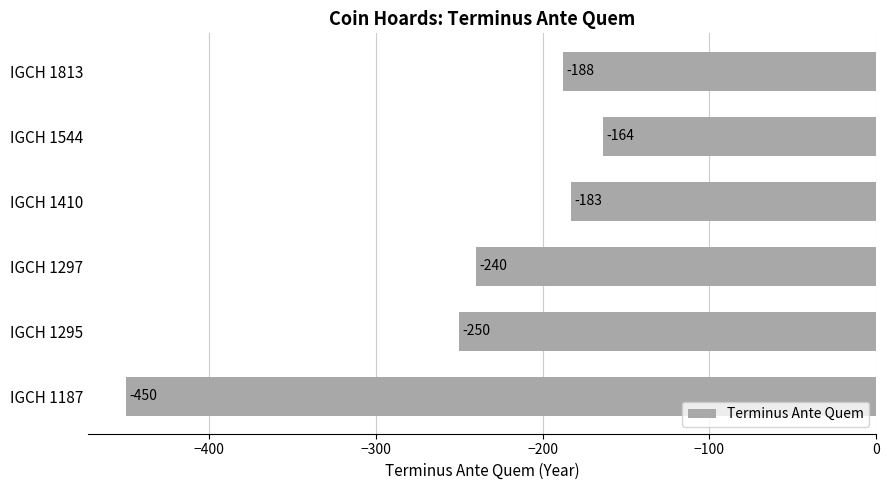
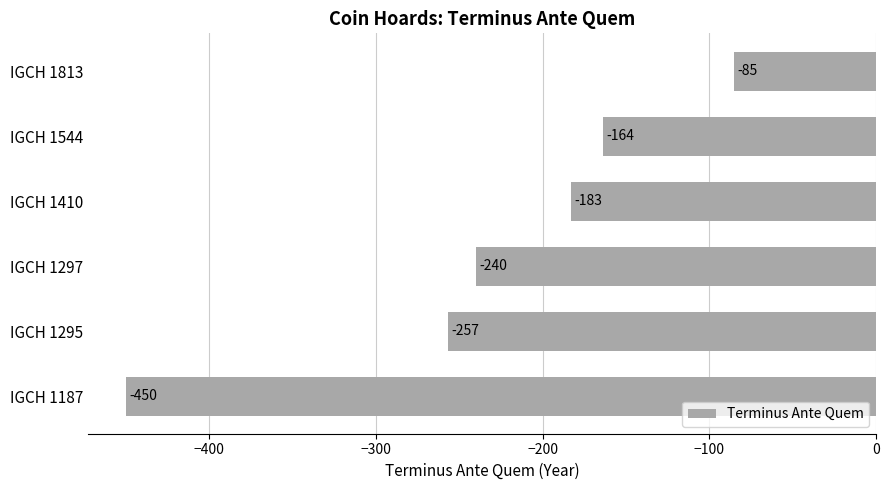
  {
-   "IGCH 1813": -188,
+   "IGCH 1813": -85,
    "IGCH 1544": -164,
    "IGCH 1410": -183,
    "IGCH 1297": -240,
-   "IGCH 1295": -250,
+   "IGCH 1295": -257,
    "IGCH 1187": -450
  }
